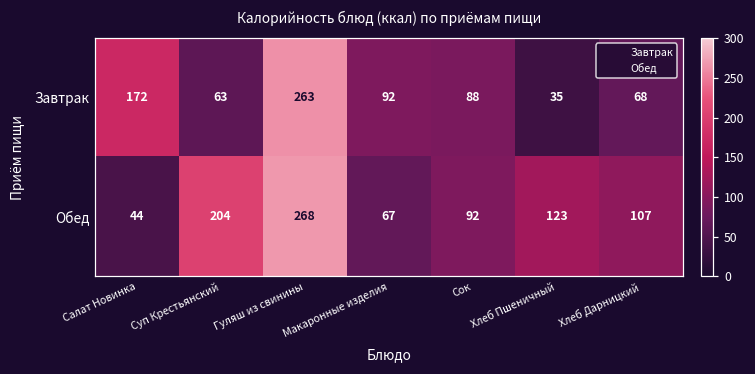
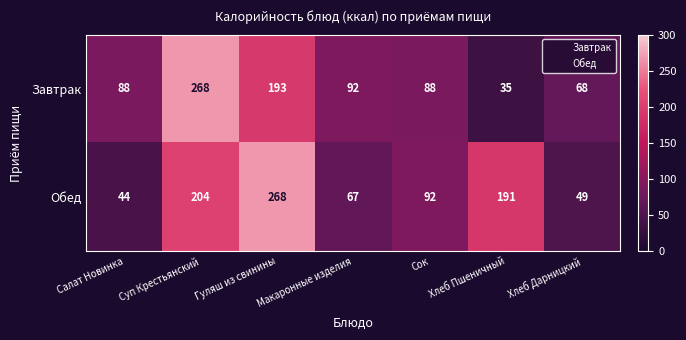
  {
    "Завтрак": {
-     "Салат Новинка": 172,
-     "Суп Крестьянский": 63,
-     "Гуляш из свинины": 263,
+     "Салат Новинка": 88,
+     "Суп Крестьянский": 268,
+     "Гуляш из свинины": 193,
      "Макаронные изделия": 92,
      "Сок": 88,
      "Хлеб Пшеничный": 35,
      "Хлеб Дарницкий": 68
    },
    "Обед": {
      "Салат Новинка": 44,
      "Суп Крестьянский": 204,
      "Гуляш из свинины": 268,
      "Макаронные изделия": 67,
      "Сок": 92,
-     "Хлеб Пшеничный": 123,
-     "Хлеб Дарницкий": 107
+     "Хлеб Пшеничный": 191,
+     "Хлеб Дарницкий": 49
    }
  }
